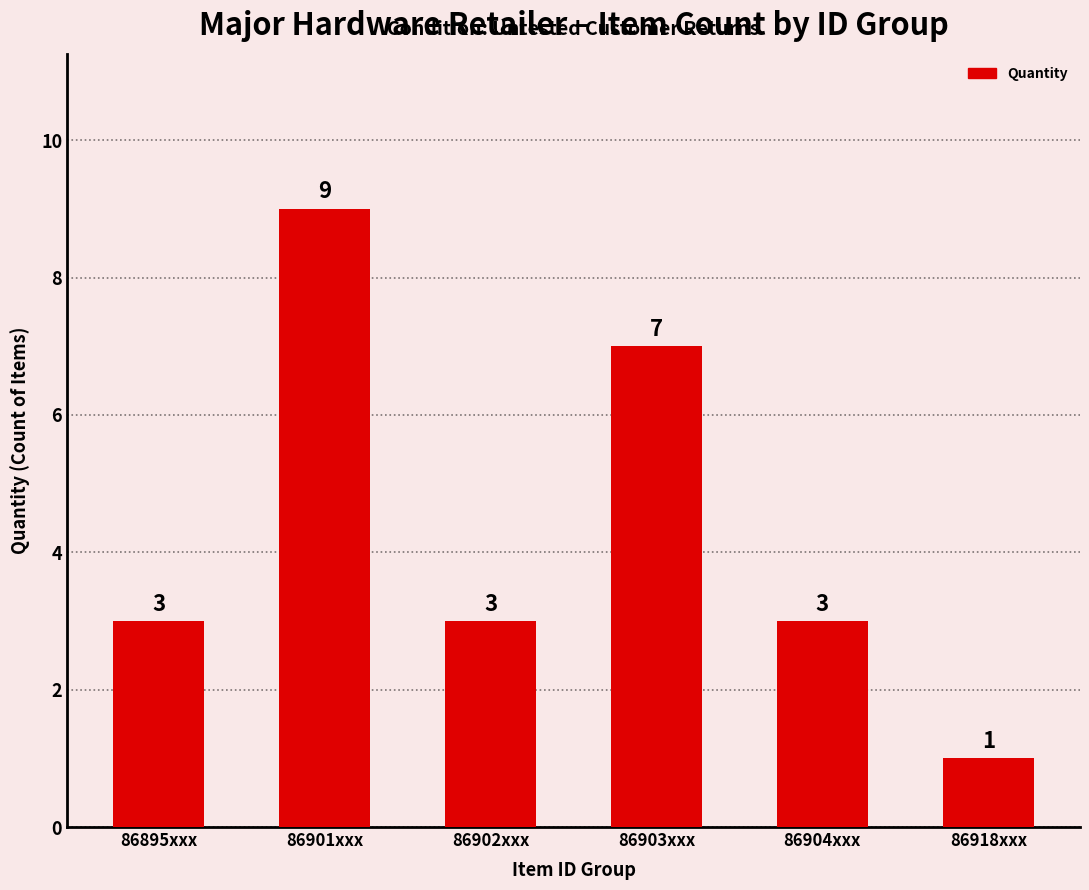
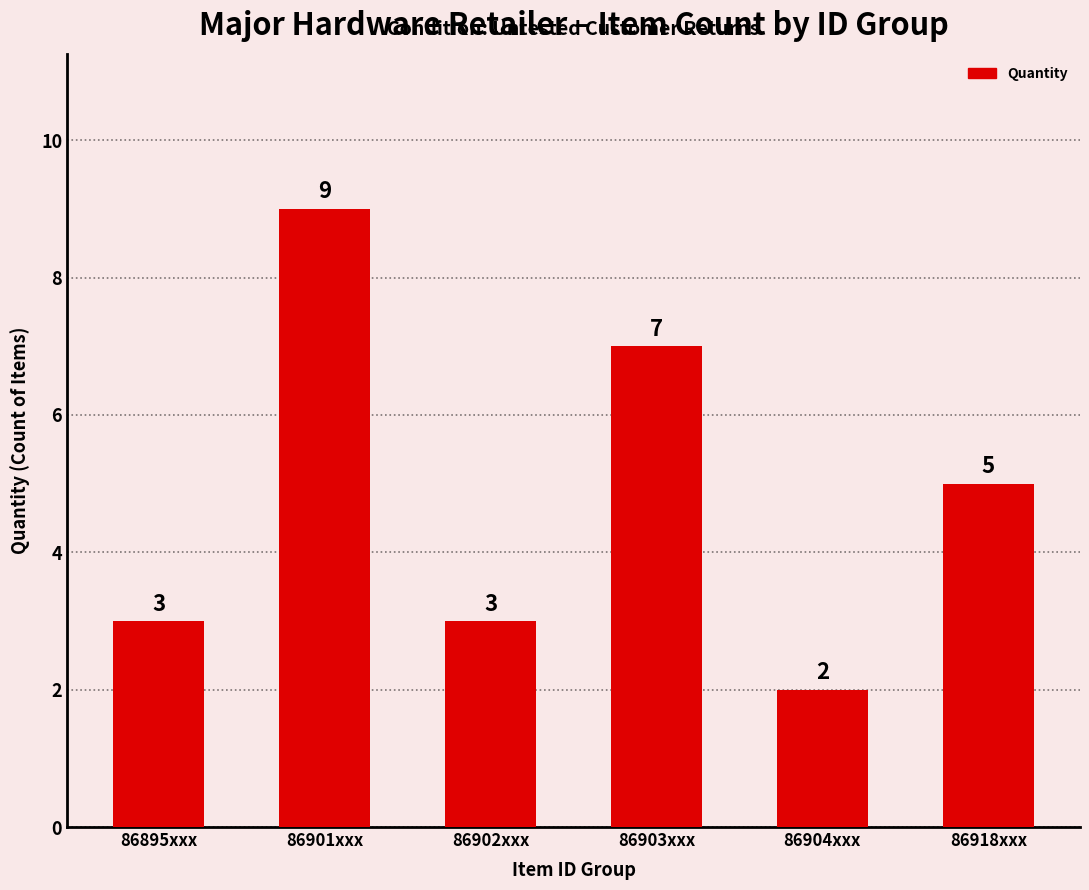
  {
    "86895xxx": 3,
    "86901xxx": 9,
    "86902xxx": 3,
    "86903xxx": 7,
-   "86904xxx": 3,
-   "86918xxx": 1
+   "86904xxx": 2,
+   "86918xxx": 5
  }
